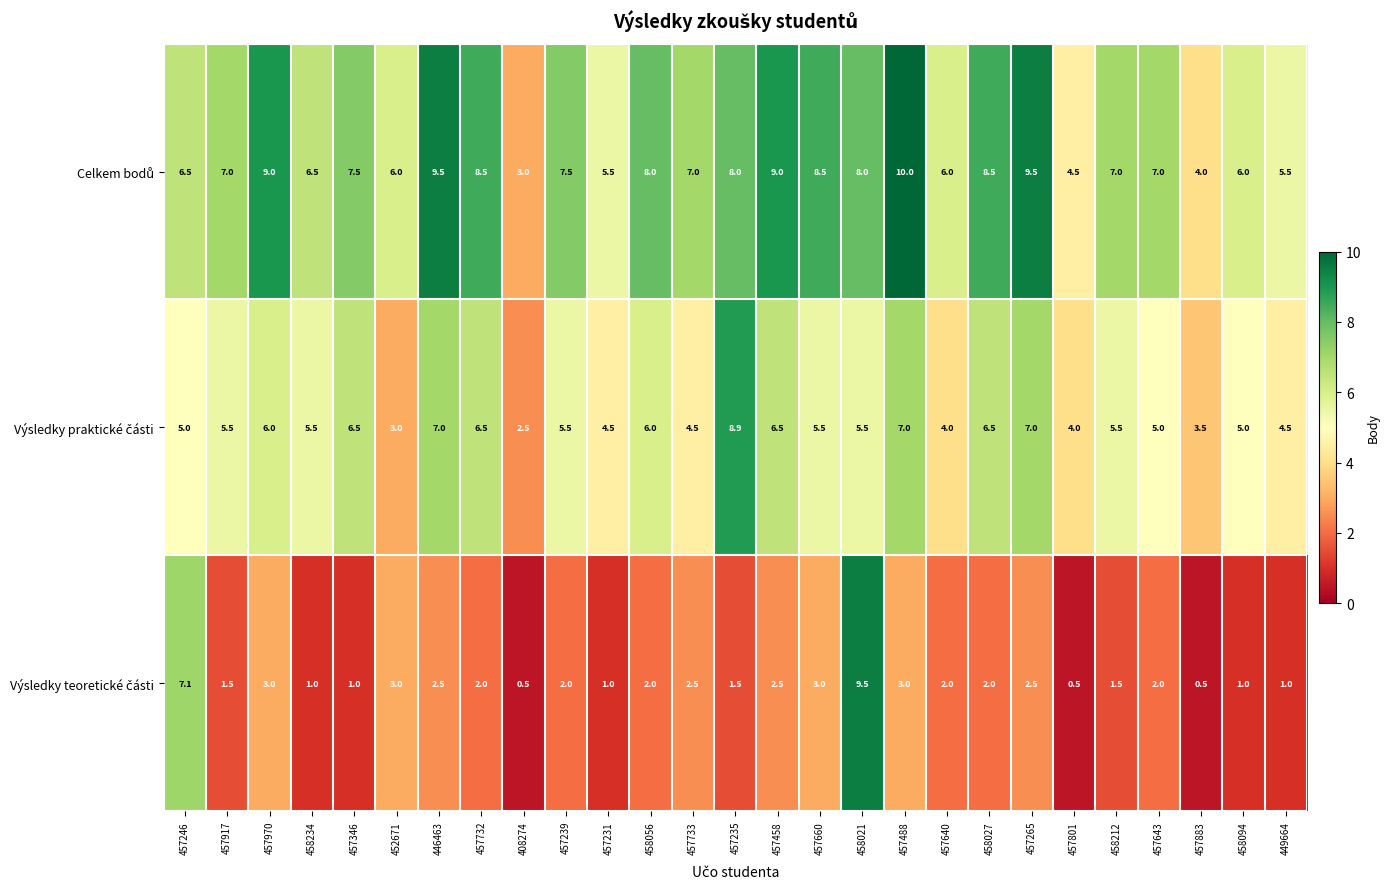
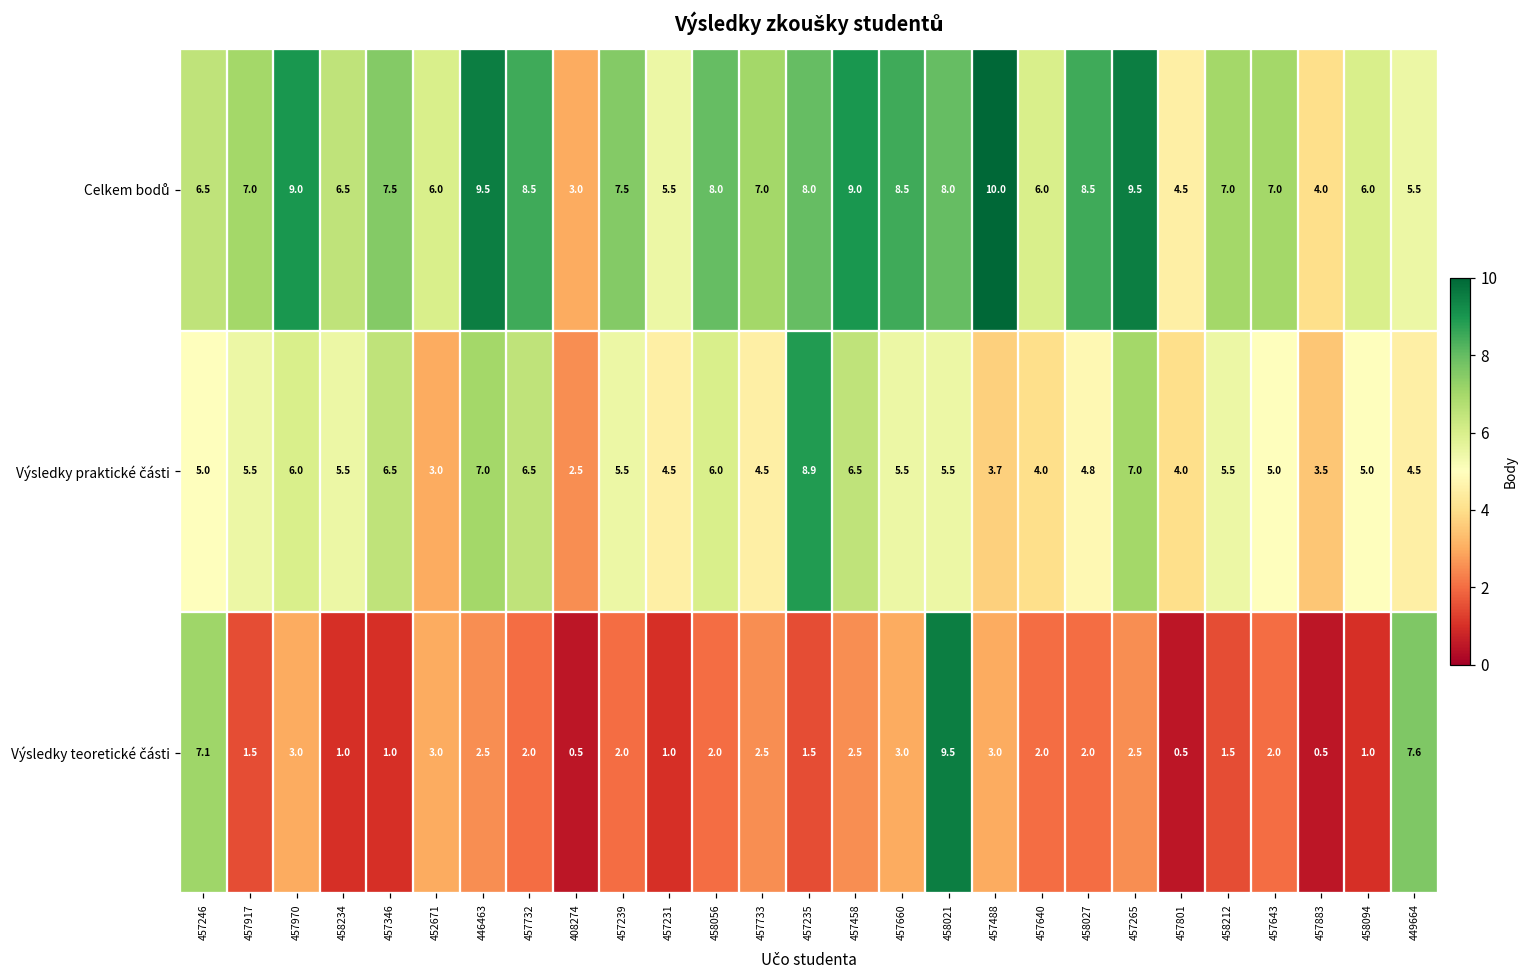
  {
    "Celkem bodů": {
      "457246": 6.5,
      "457917": 7.0,
      "457970": 9.0,
      "458234": 6.5,
      "457346": 7.5,
      "452671": 6.0,
      "446463": 9.5,
      "457732": 8.5,
      "408274": 3.0,
      "457239": 7.5,
      "457231": 5.5,
      "458056": 8.0,
      "457733": 7.0,
      "457235": 8.0,
      "457458": 9.0,
      "457660": 8.5,
      "458021": 8.0,
      "457488": 10.0,
      "457640": 6.0,
      "458027": 8.5,
      "457265": 9.5,
      "457801": 4.5,
      "458212": 7.0,
      "457643": 7.0,
      "457883": 4.0,
      "458094": 6.0,
      "449664": 5.5
    },
    "Výsledky praktické části": {
      "457246": 5.0,
      "457917": 5.5,
      "457970": 6.0,
      "458234": 5.5,
      "457346": 6.5,
      "452671": 3.0,
      "446463": 7.0,
      "457732": 6.5,
      "408274": 2.5,
      "457239": 5.5,
      "457231": 4.5,
      "458056": 6.0,
      "457733": 4.5,
      "457235": 8.9,
      "457458": 6.5,
      "457660": 5.5,
      "458021": 5.5,
-     "457488": 7.0,
+     "457488": 3.7,
      "457640": 4.0,
-     "458027": 6.5,
+     "458027": 4.8,
      "457265": 7.0,
      "457801": 4.0,
      "458212": 5.5,
      "457643": 5.0,
      "457883": 3.5,
      "458094": 5.0,
      "449664": 4.5
    },
    "Výsledky teoretické části": {
      "457246": 7.1,
      "457917": 1.5,
      "457970": 3.0,
      "458234": 1.0,
      "457346": 1.0,
      "452671": 3.0,
      "446463": 2.5,
      "457732": 2.0,
      "408274": 0.5,
      "457239": 2.0,
      "457231": 1.0,
      "458056": 2.0,
      "457733": 2.5,
      "457235": 1.5,
      "457458": 2.5,
      "457660": 3.0,
      "458021": 9.5,
      "457488": 3.0,
      "457640": 2.0,
      "458027": 2.0,
      "457265": 2.5,
      "457801": 0.5,
      "458212": 1.5,
      "457643": 2.0,
      "457883": 0.5,
      "458094": 1.0,
-     "449664": 1.0
+     "449664": 7.6
    }
  }
